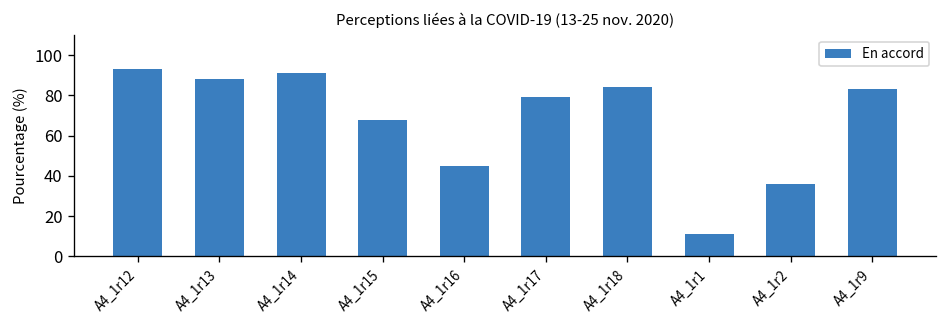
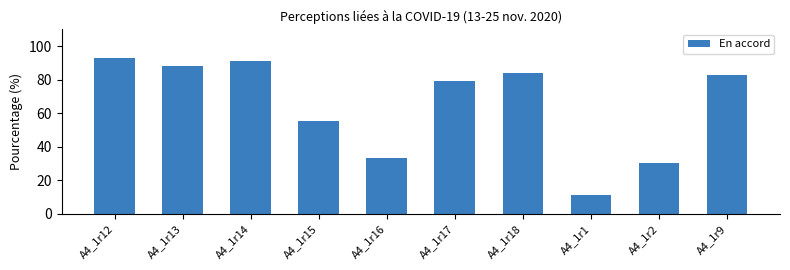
  {
    "A4_1r12": 93,
    "A4_1r13": 88,
    "A4_1r14": 91,
-   "A4_1r15": 68,
-   "A4_1r16": 45,
+   "A4_1r15": 55,
+   "A4_1r16": 33,
    "A4_1r17": 79,
    "A4_1r18": 84,
    "A4_1r1": 11,
-   "A4_1r2": 36,
+   "A4_1r2": 30,
    "A4_1r9": 83
  }
